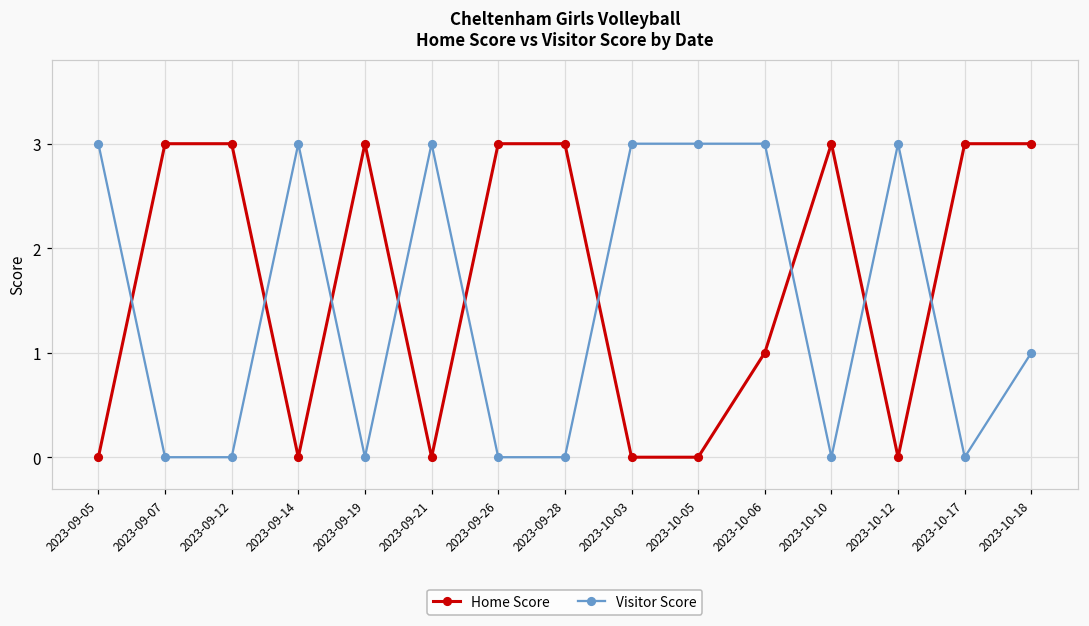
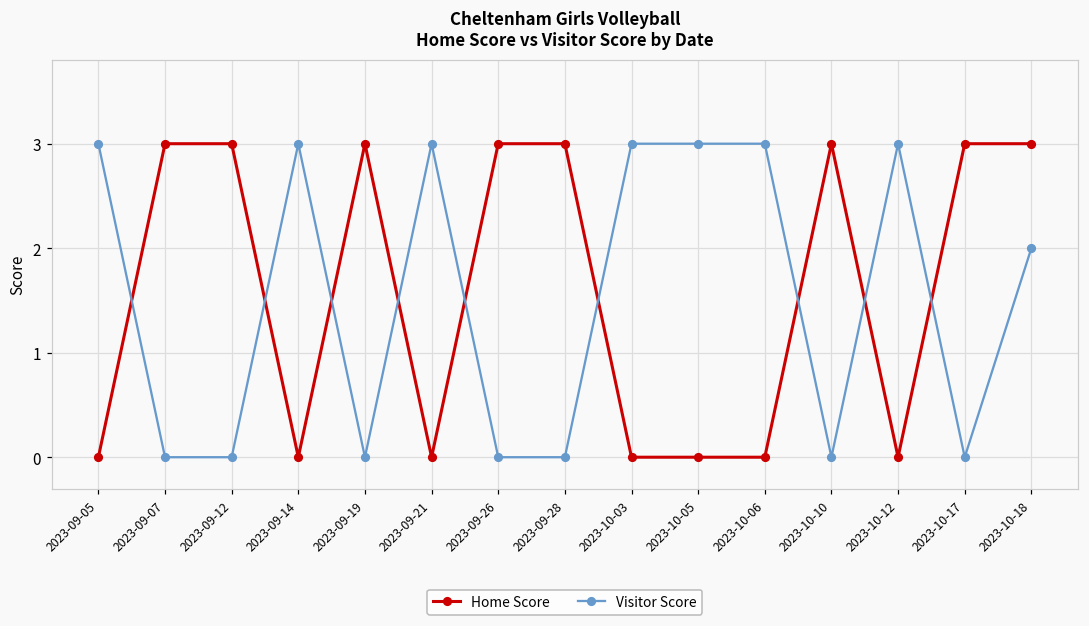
  {
    "Home Score": {
      "2023-09-05": 0,
      "2023-09-07": 3,
      "2023-09-12": 3,
      "2023-09-14": 0,
      "2023-09-19": 3,
      "2023-09-21": 0,
      "2023-09-26": 3,
      "2023-09-28": 3,
      "2023-10-03": 0,
      "2023-10-05": 0,
-     "2023-10-06": 1,
+     "2023-10-06": 0,
      "2023-10-10": 3,
      "2023-10-12": 0,
      "2023-10-17": 3,
      "2023-10-18": 3
    },
    "Visitor Score": {
      "2023-09-05": 3,
      "2023-09-07": 0,
      "2023-09-12": 0,
      "2023-09-14": 3,
      "2023-09-19": 0,
      "2023-09-21": 3,
      "2023-09-26": 0,
      "2023-09-28": 0,
      "2023-10-03": 3,
      "2023-10-05": 3,
      "2023-10-06": 3,
      "2023-10-10": 0,
      "2023-10-12": 3,
      "2023-10-17": 0,
-     "2023-10-18": 1
+     "2023-10-18": 2
    }
  }
